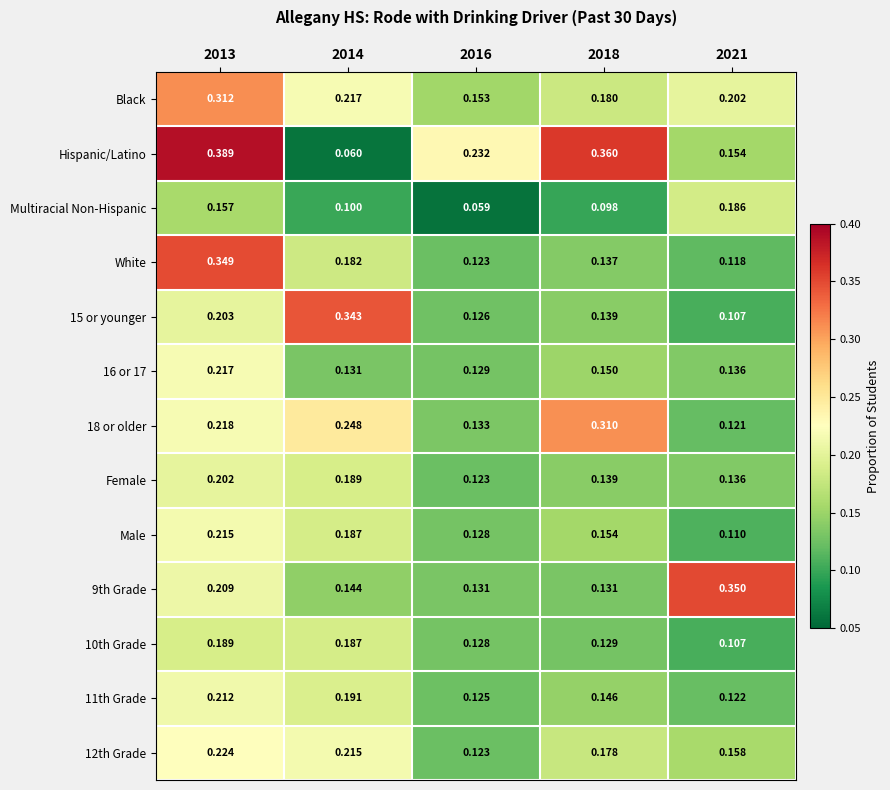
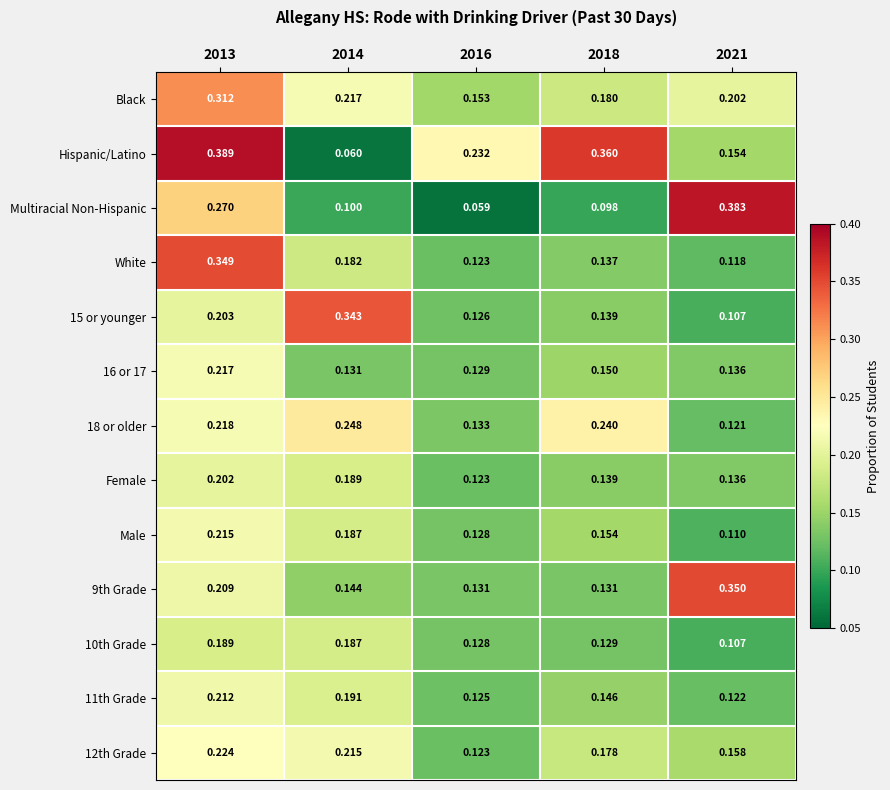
  {
    "Black": {
      "2013": 0.312,
      "2014": 0.217,
      "2016": 0.153,
      "2018": 0.180,
      "2021": 0.202
    },
    "Hispanic/Latino": {
      "2013": 0.389,
      "2014": 0.060,
      "2016": 0.232,
      "2018": 0.360,
      "2021": 0.154
    },
    "Multiracial Non-Hispanic": {
-     "2013": 0.157,
+     "2013": 0.270,
      "2014": 0.100,
      "2016": 0.059,
      "2018": 0.098,
-     "2021": 0.186
+     "2021": 0.383
    },
    "White": {
      "2013": 0.349,
      "2014": 0.182,
      "2016": 0.123,
      "2018": 0.137,
      "2021": 0.118
    },
    "15 or younger": {
      "2013": 0.203,
      "2014": 0.343,
      "2016": 0.126,
      "2018": 0.139,
      "2021": 0.107
    },
    "16 or 17": {
      "2013": 0.217,
      "2014": 0.131,
      "2016": 0.129,
      "2018": 0.150,
      "2021": 0.136
    },
    "18 or older": {
      "2013": 0.218,
      "2014": 0.248,
      "2016": 0.133,
-     "2018": 0.310,
+     "2018": 0.240,
      "2021": 0.121
    },
    "Female": {
      "2013": 0.202,
      "2014": 0.189,
      "2016": 0.123,
      "2018": 0.139,
      "2021": 0.136
    },
    "Male": {
      "2013": 0.215,
      "2014": 0.187,
      "2016": 0.128,
      "2018": 0.154,
      "2021": 0.110
    },
    "9th Grade": {
      "2013": 0.209,
      "2014": 0.144,
      "2016": 0.131,
      "2018": 0.131,
      "2021": 0.350
    },
    "10th Grade": {
      "2013": 0.189,
      "2014": 0.187,
      "2016": 0.128,
      "2018": 0.129,
      "2021": 0.107
    },
    "11th Grade": {
      "2013": 0.212,
      "2014": 0.191,
      "2016": 0.125,
      "2018": 0.146,
      "2021": 0.122
    },
    "12th Grade": {
      "2013": 0.224,
      "2014": 0.215,
      "2016": 0.123,
      "2018": 0.178,
      "2021": 0.158
    }
  }
